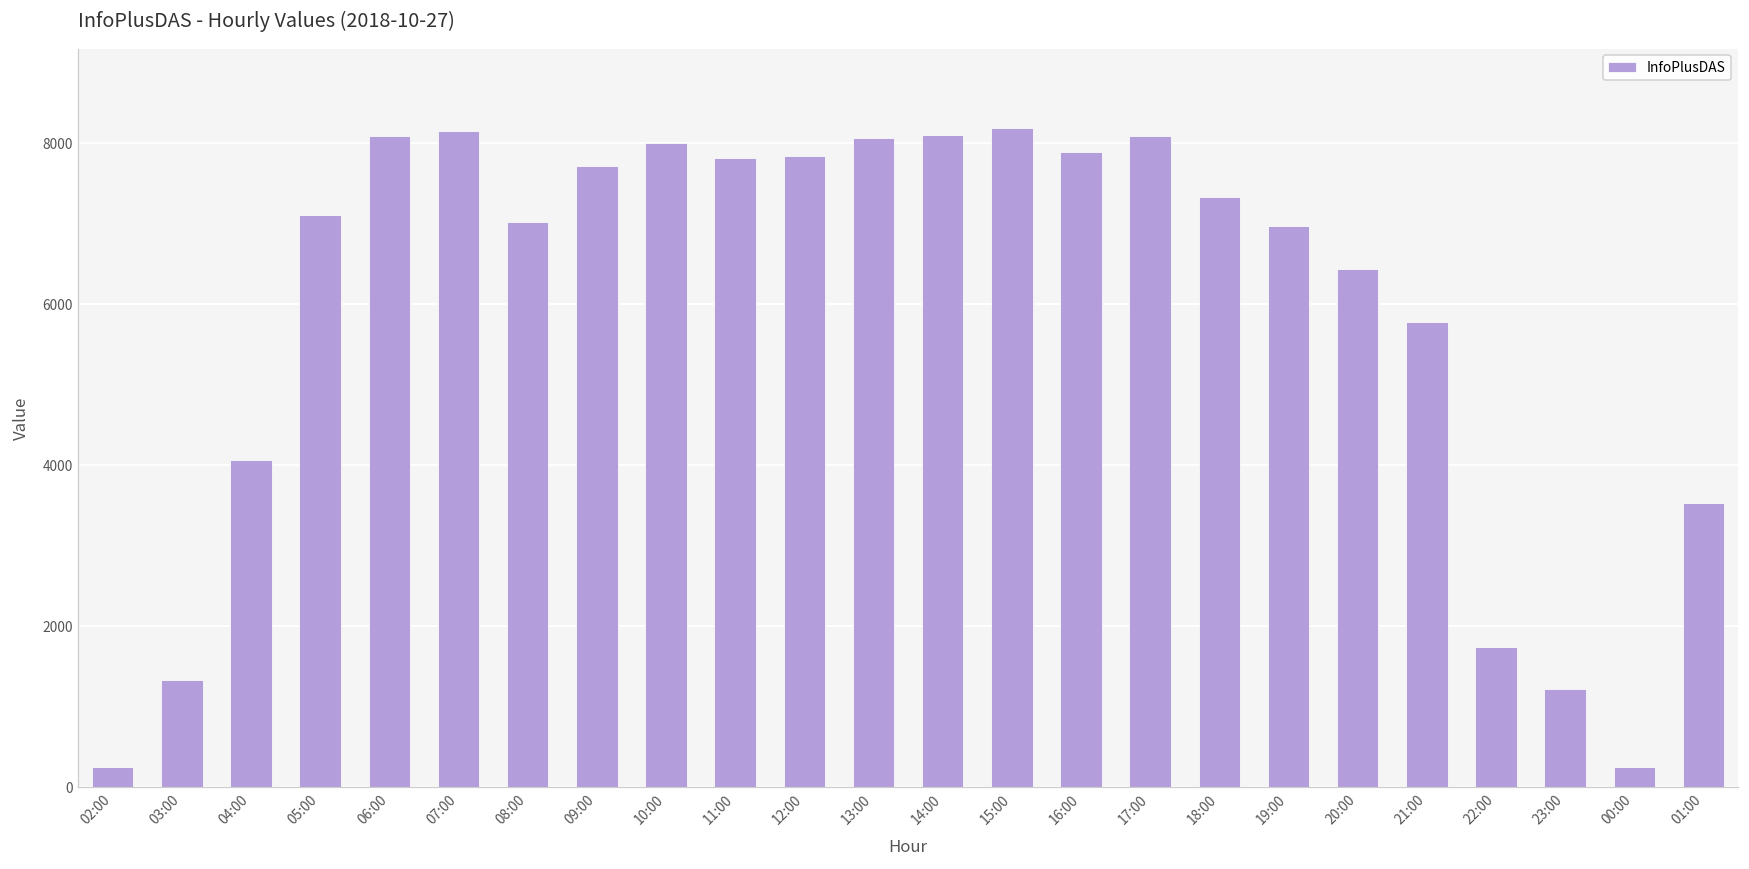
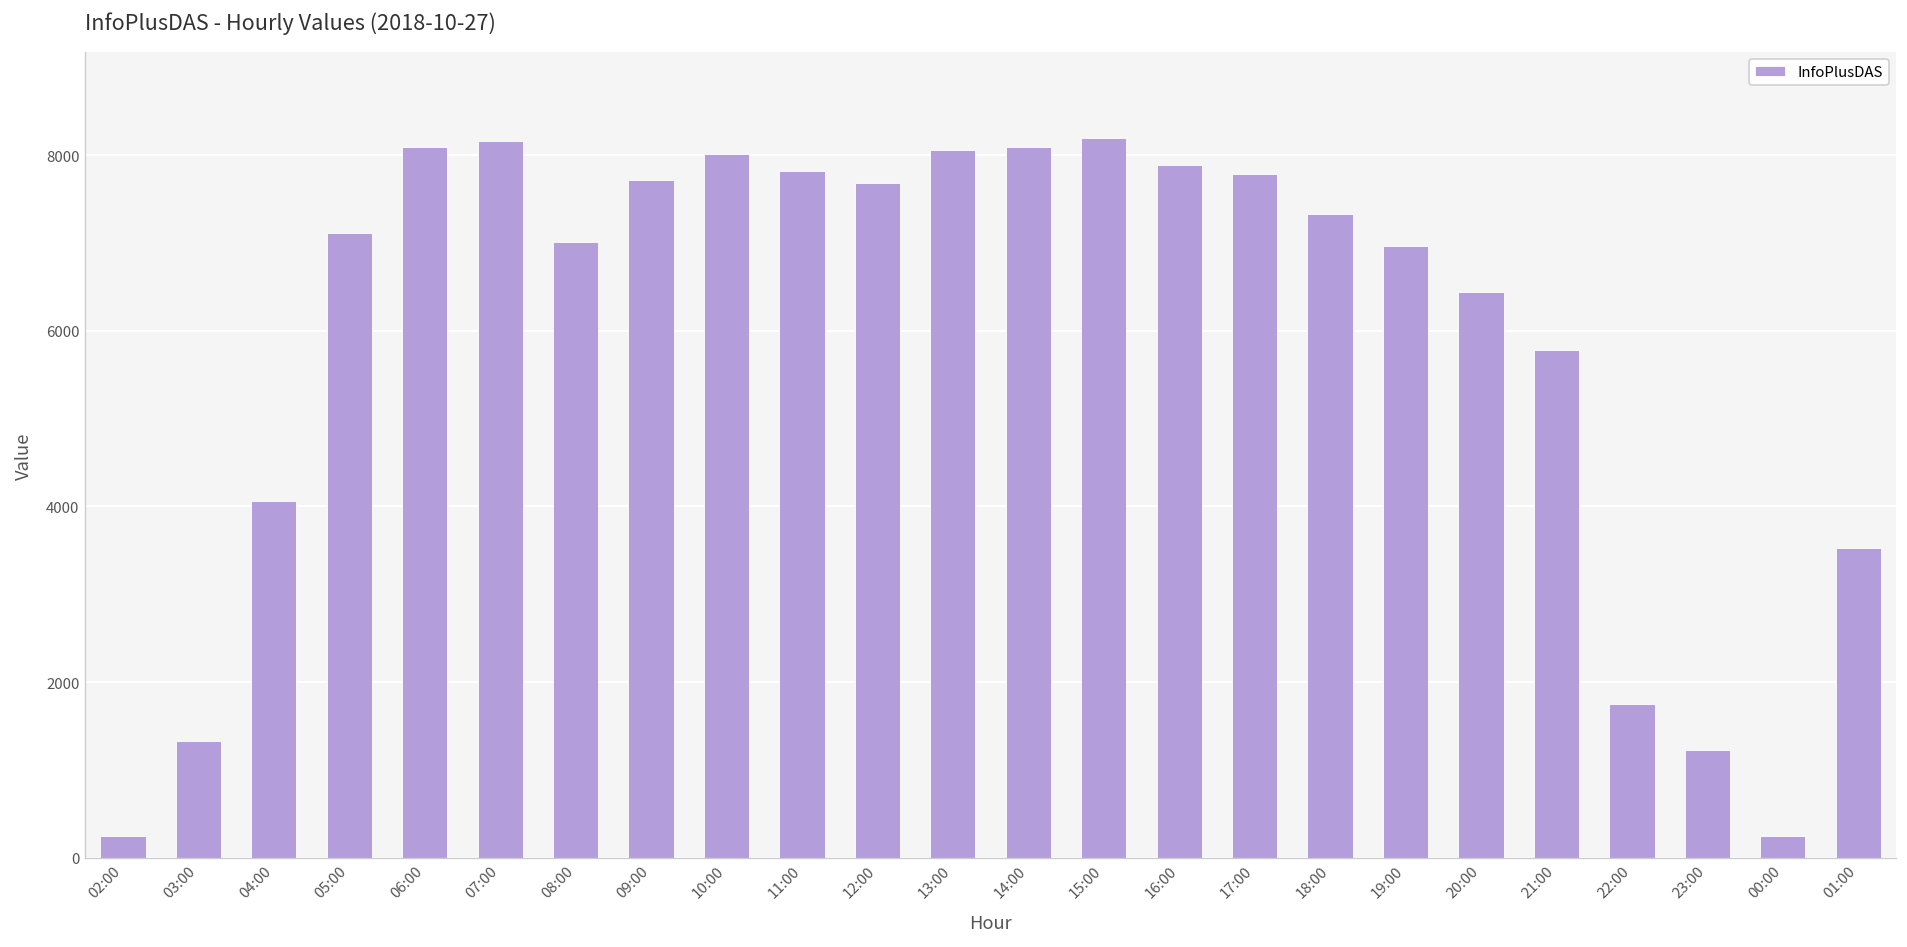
  {
    "02:00": 200,
    "03:00": 1300,
    "04:00": 4100,
    "05:00": 7100,
    "06:00": 8100,
    "07:00": 8200,
    "08:00": 7000,
    "09:00": 7700,
    "10:00": 8000,
    "11:00": 7800,
-   "12:00": 7800,
+   "12:00": 7700,
    "13:00": 8100,
    "14:00": 8100,
    "15:00": 8200,
    "16:00": 7900,
-   "17:00": 8100,
+   "17:00": 7800,
    "18:00": 7300,
    "19:00": 7000,
    "20:00": 6400,
    "21:00": 5800,
    "22:00": 1700,
    "23:00": 1200,
    "00:00": 200,
    "01:00": 3500
  }
